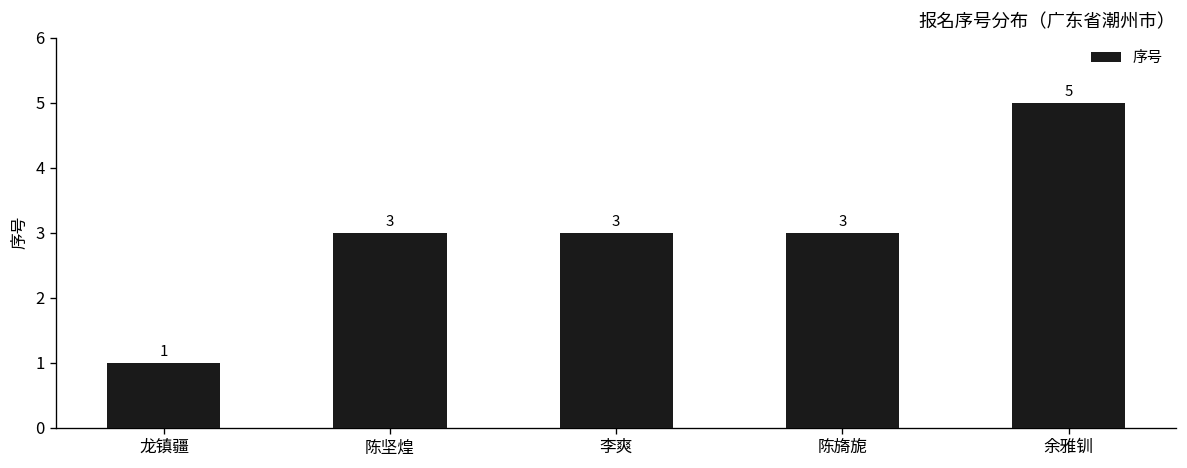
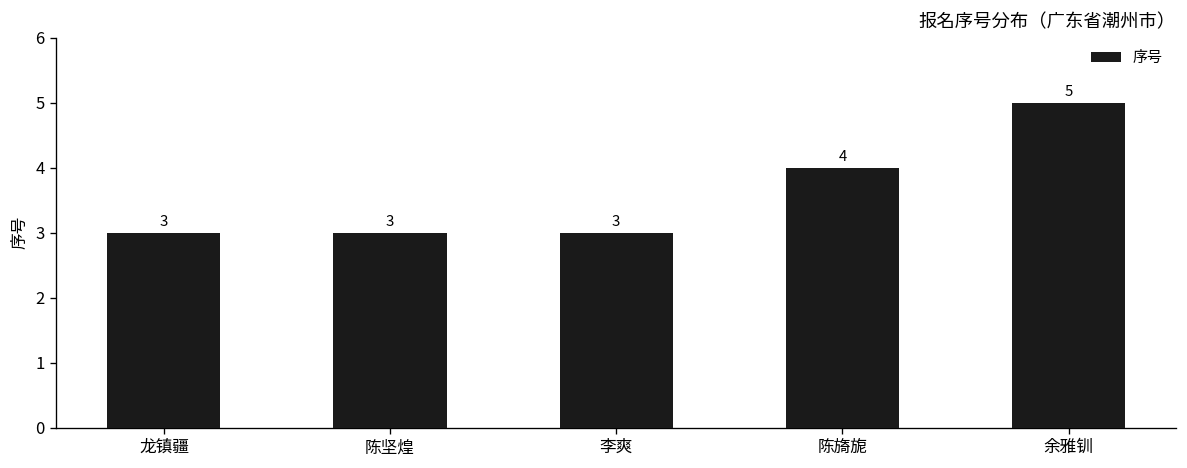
  {
-   "龙镇疆": 1,
+   "龙镇疆": 3,
    "陈坚煌": 3,
    "李爽": 3,
-   "陈旖旎": 3,
+   "陈旖旎": 4,
    "余雅钏": 5
  }
